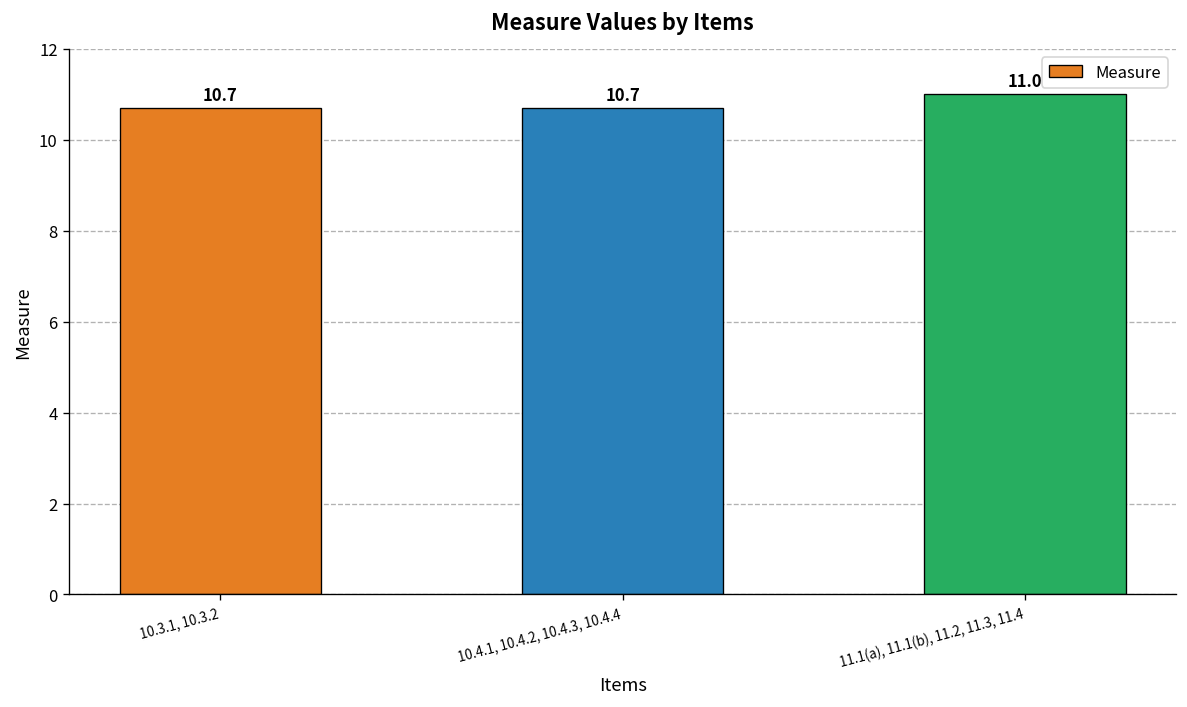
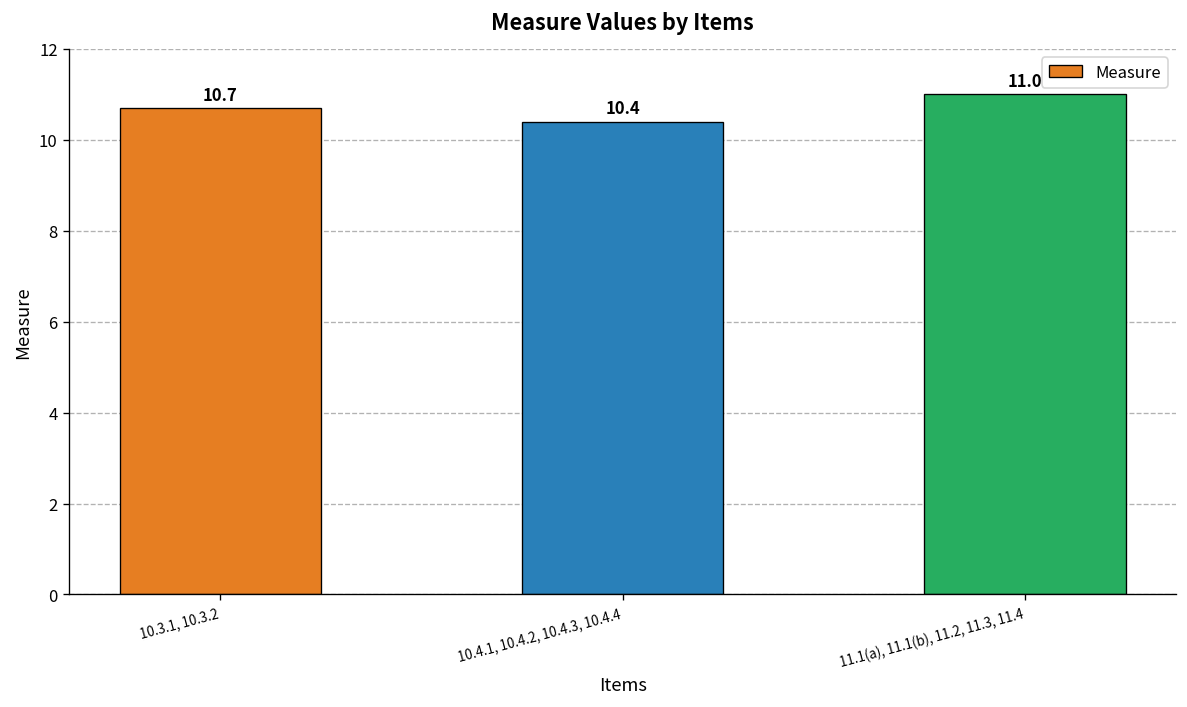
  {
    "10.3.1, 10.3.2": 10.7,
-   "10.4.1, 10.4.2, 10.4.3, 10.4.4": 10.7
+   "10.4.1, 10.4.2, 10.4.3, 10.4.4": 10.4
  }
